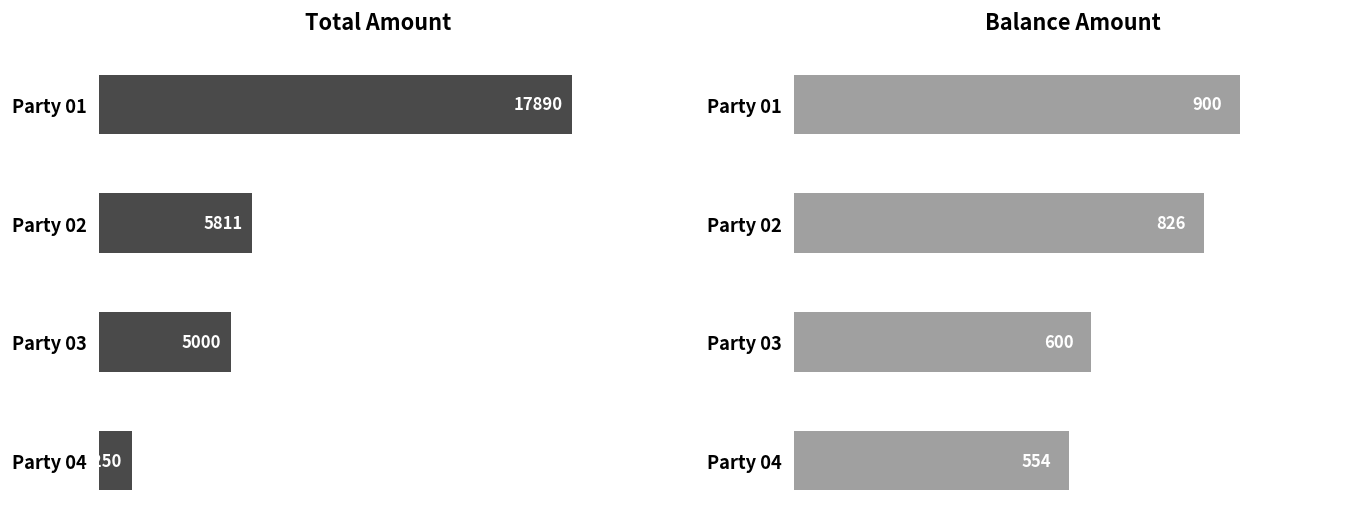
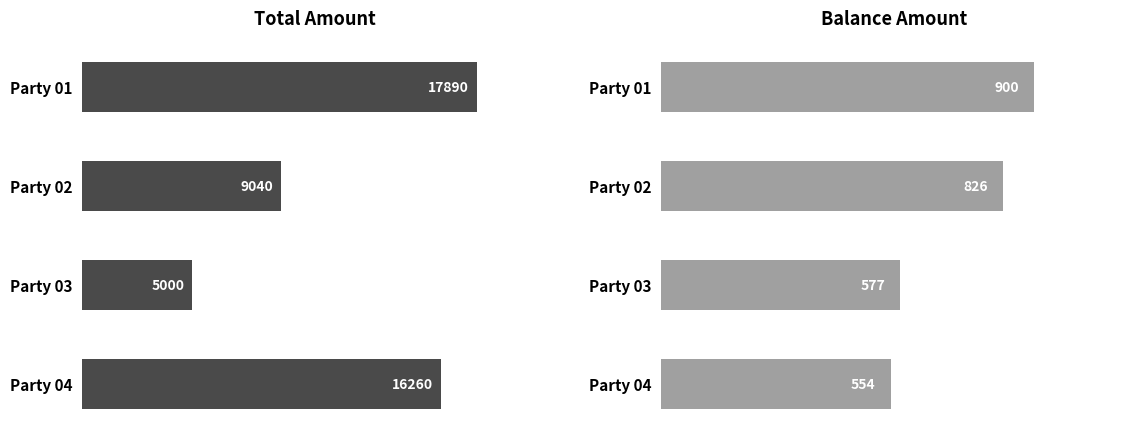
  {
    "Total Amount": {
      "Party 01": 17890,
-     "Party 02": 5811,
+     "Party 02": 9040,
      "Party 03": 5000,
-     "Party 04": 1250
+     "Party 04": 16260
    },
    "Balance Amount": {
      "Party 01": 900,
      "Party 02": 826,
-     "Party 03": 600,
+     "Party 03": 577,
      "Party 04": 554
    }
  }
